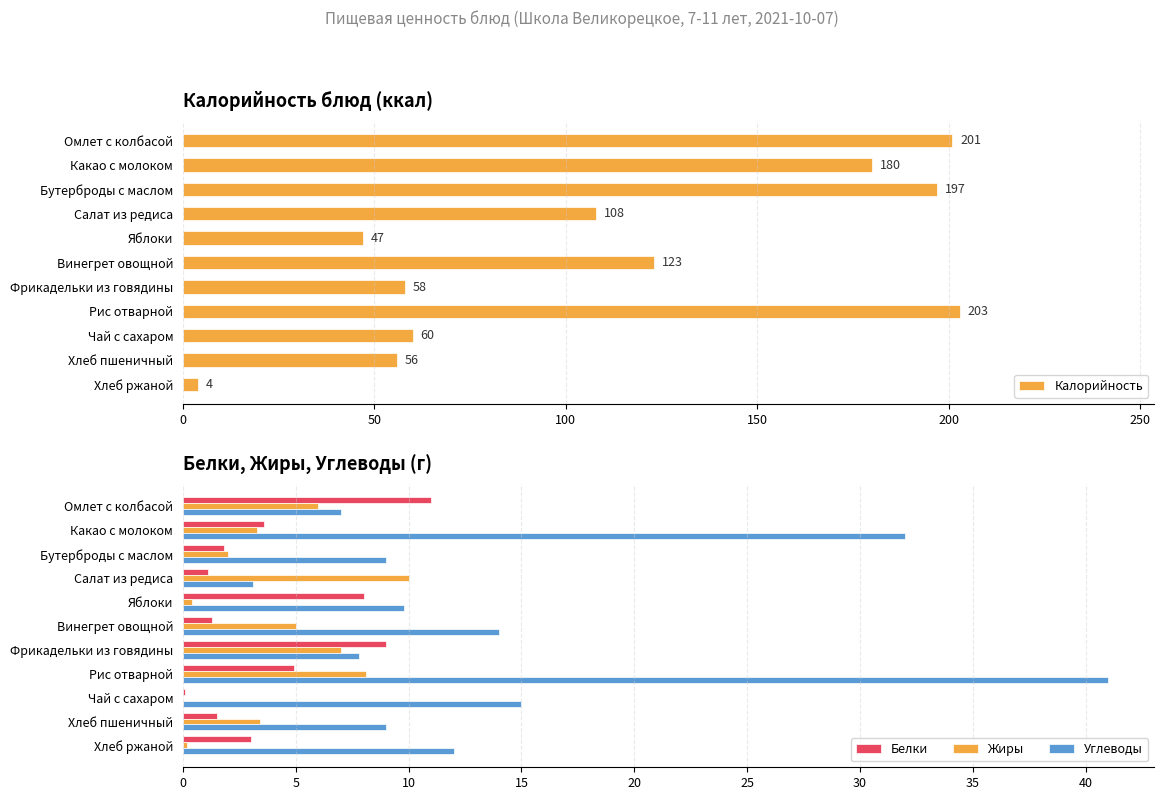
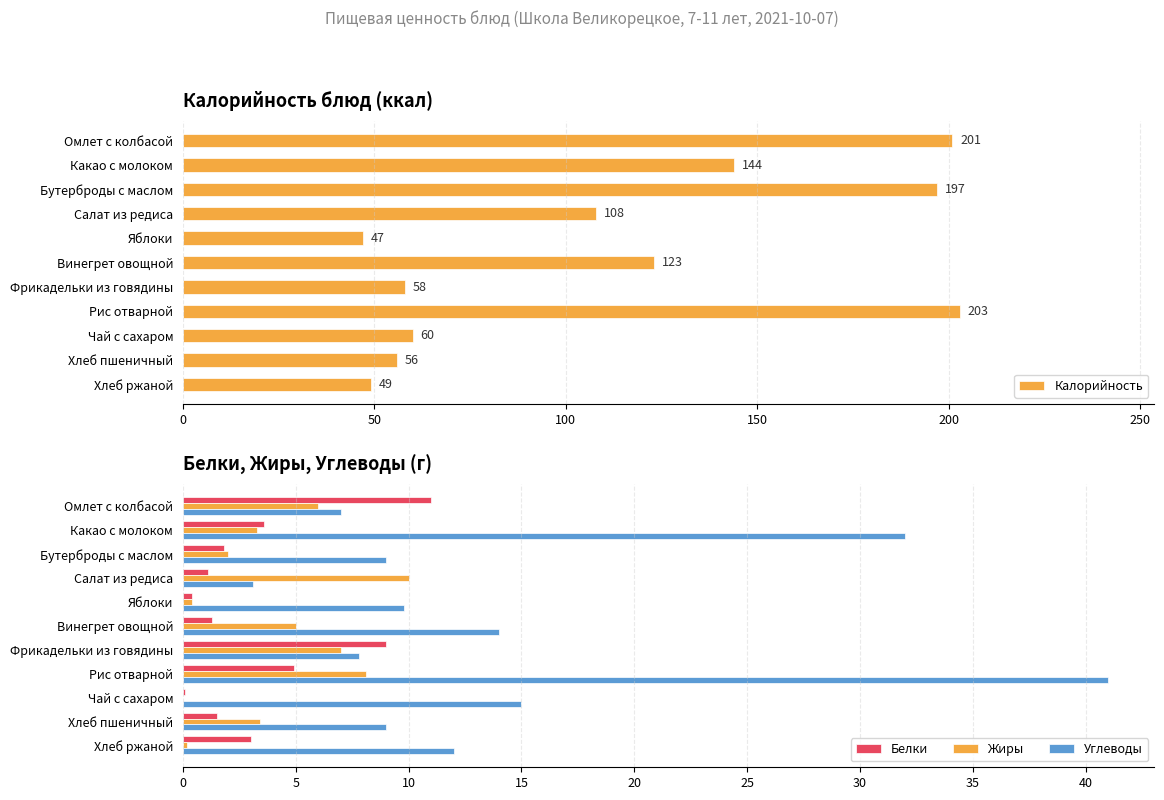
  {
    "Калорийность блюд (ккал)": {
      "Омлет с колбасой": 201,
-     "Какао с молоком": 180,
+     "Какао с молоком": 144,
      "Бутерброды с маслом": 197,
      "Салат из редиса": 108,
      "Яблоки": 47,
      "Винегрет овощной": 123,
      "Фрикадельки из говядины": 58,
      "Рис отварной": 203,
      "Чай с сахаром": 60,
      "Хлеб пшеничный": 56,
-     "Хлеб ржаной": 4
+     "Хлеб ржаной": 49
    },
    "Белки, Жиры, Углеводы (г)": {
      "Белки": {
        "Омлет с колбасой": 11.0,
        "Какао с молоком": 3.6,
        "Бутерброды с маслом": 1.8,
        "Салат из редиса": 1.1,
-       "Яблоки": 8.0,
+       "Яблоки": 0.4,
        "Винегрет овощной": 1.3,
        "Фрикадельки из говядины": 9.0,
        "Рис отварной": 4.9,
        "Хлеб пшеничный": 1.5,
        "Хлеб ржаной": 3.0
      },
      "Жиры": {
        "Омлет с колбасой": 6.0,
        "Какао с молоком": 3.3,
        "Бутерброды с маслом": 2.0,
        "Салат из редиса": 10.0,
        "Яблоки": 0.4,
        "Винегрет овощной": 5.0,
        "Фрикадельки из говядины": 7.0,
        "Рис отварной": 8.1,
        "Чай с сахаром": 0.0,
        "Хлеб пшеничный": 3.4,
        "Хлеб ржаной": 0.2
      },
      "Углеводы": {
        "Омлет с колбасой": 7.0,
        "Какао с молоком": 32.0,
        "Бутерброды с маслом": 9.0,
        "Салат из редиса": 3.1,
        "Яблоки": 9.8,
        "Винегрет овощной": 14.0,
        "Фрикадельки из говядины": 7.8,
        "Рис отварной": 41.0,
        "Чай с сахаром": 15.0,
        "Хлеб пшеничный": 9.0,
        "Хлеб ржаной": 12.0
      }
    }
  }
